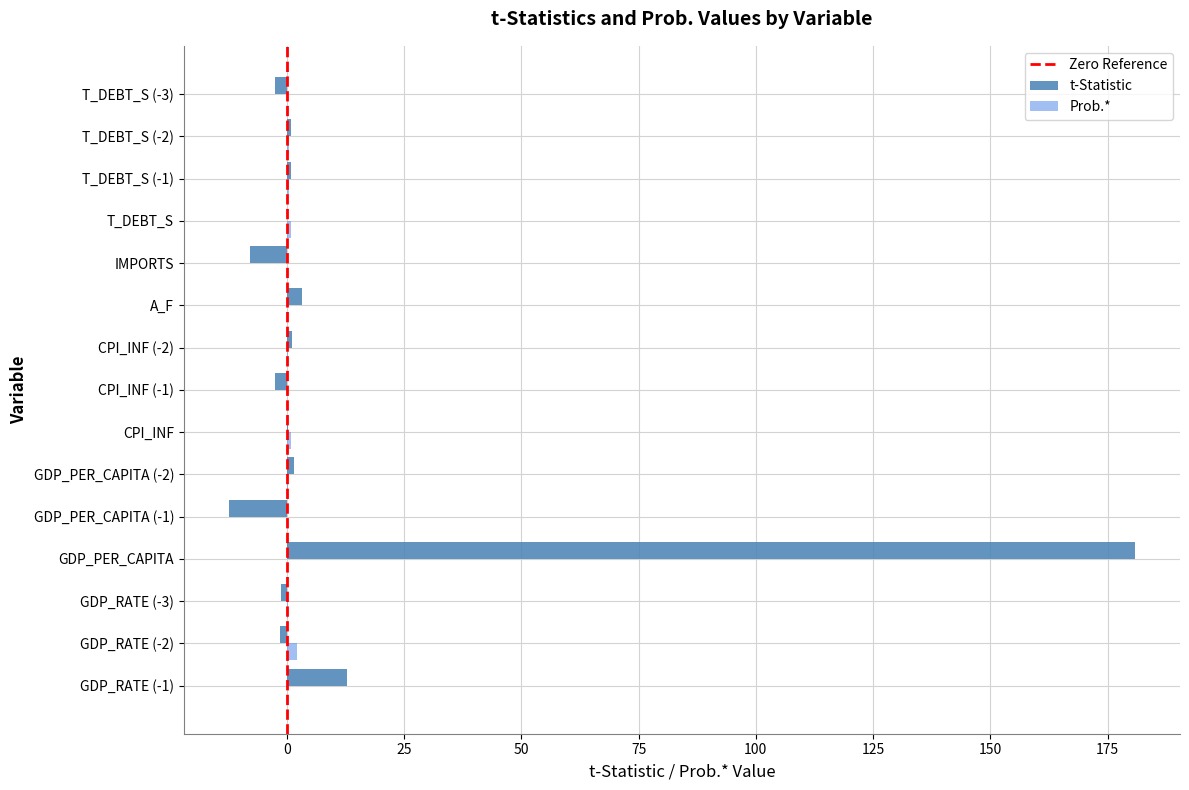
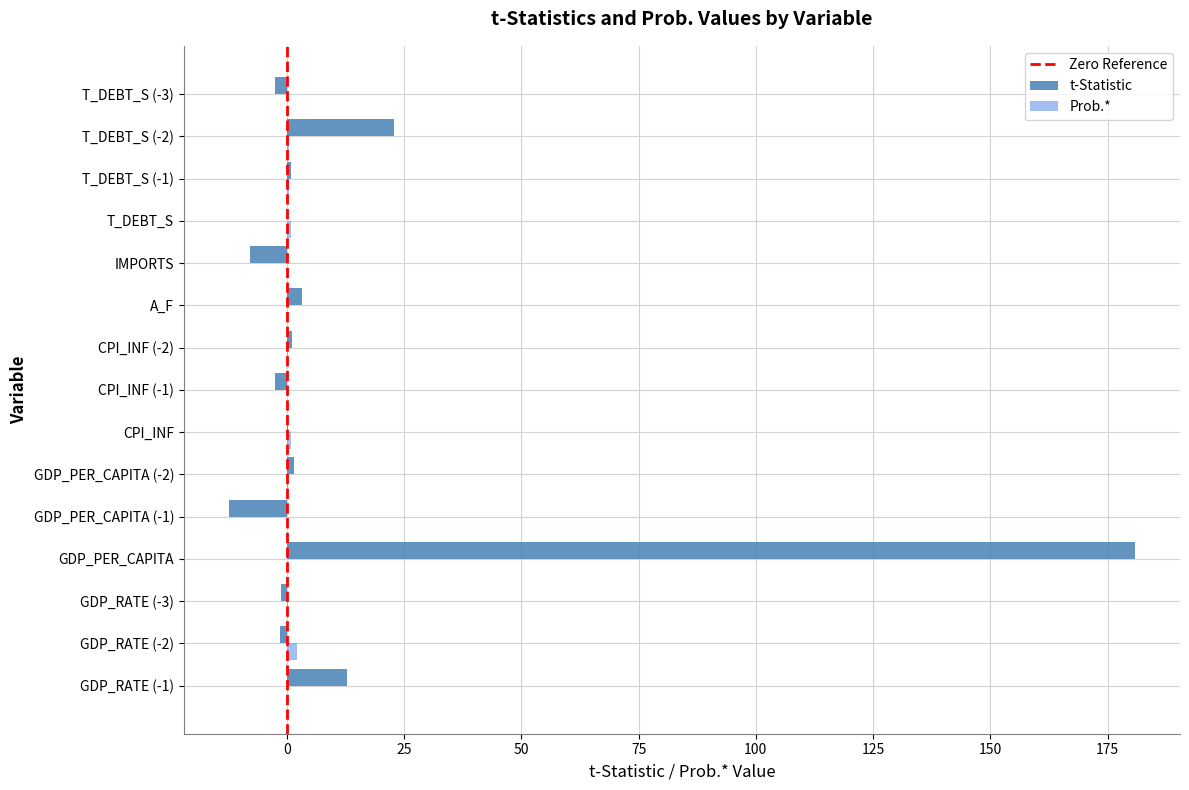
  {
    "t-Statistic": {
      "T_DEBT_S (-3)": -2,
-     "T_DEBT_S (-2)": 1,
+     "T_DEBT_S (-2)": 23,
      "T_DEBT_S (-1)": 1,
      "IMPORTS": -8,
      "A_F": 3,
      "CPI_INF (-2)": 1,
      "CPI_INF (-1)": -3,
      "GDP_PER_CAPITA (-2)": 2,
      "GDP_PER_CAPITA (-1)": -12,
      "GDP_PER_CAPITA": 181,
      "GDP_RATE (-3)": -1,
      "GDP_RATE (-2)": -2,
      "GDP_RATE (-1)": 13
    },
    "Prob.*": {
      "T_DEBT_S": 1,
      "CPI_INF": 1,
      "GDP_PER_CAPITA (-1)": 0,
      "GDP_PER_CAPITA": 0,
      "GDP_RATE (-2)": 2,
      "GDP_RATE (-1)": 0
    }
  }
